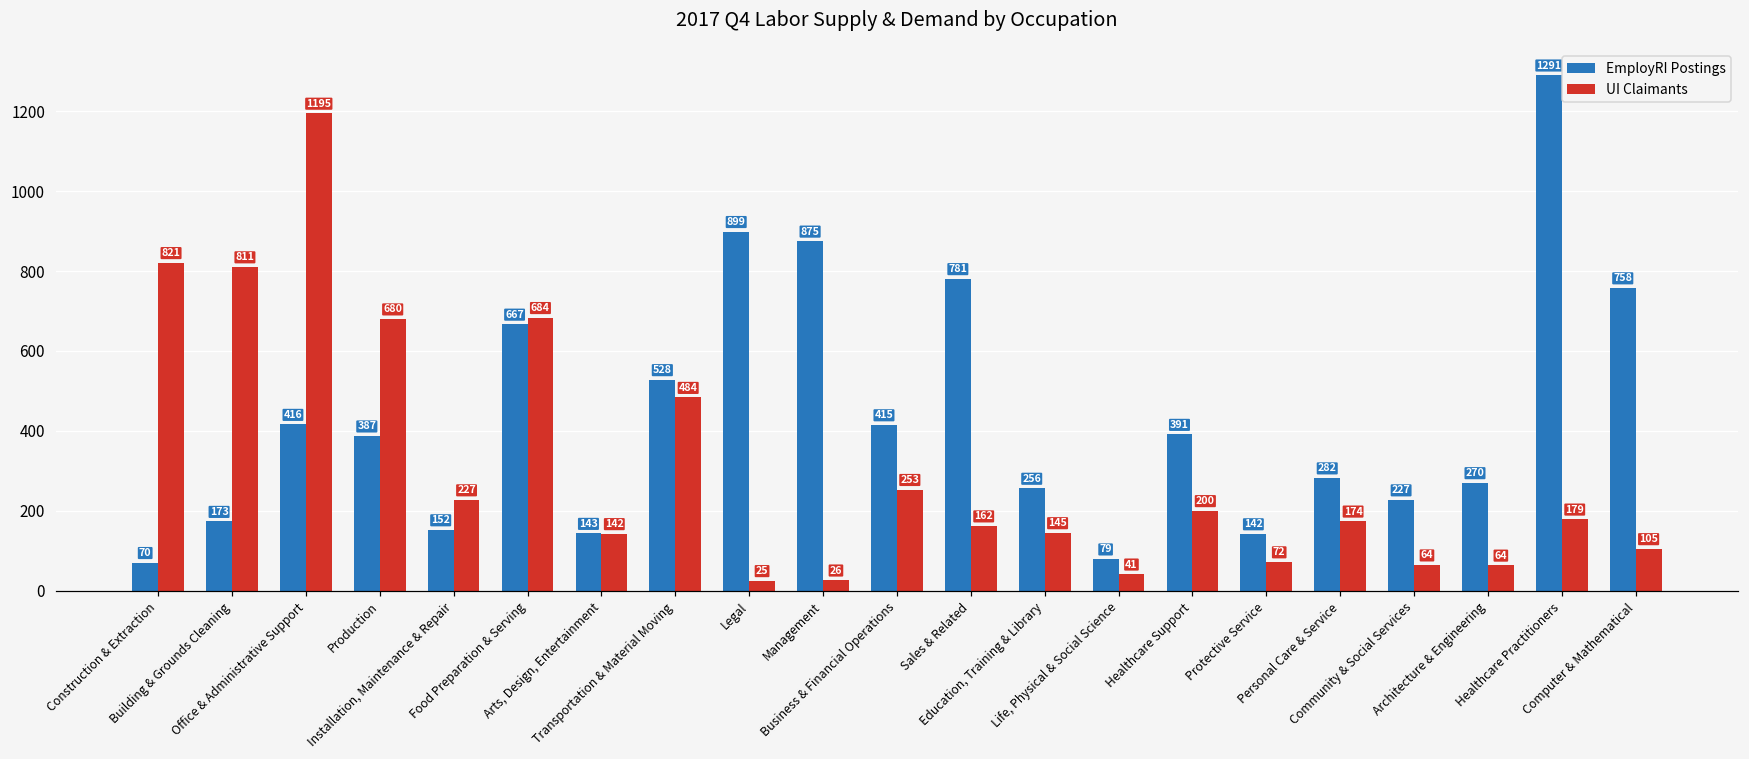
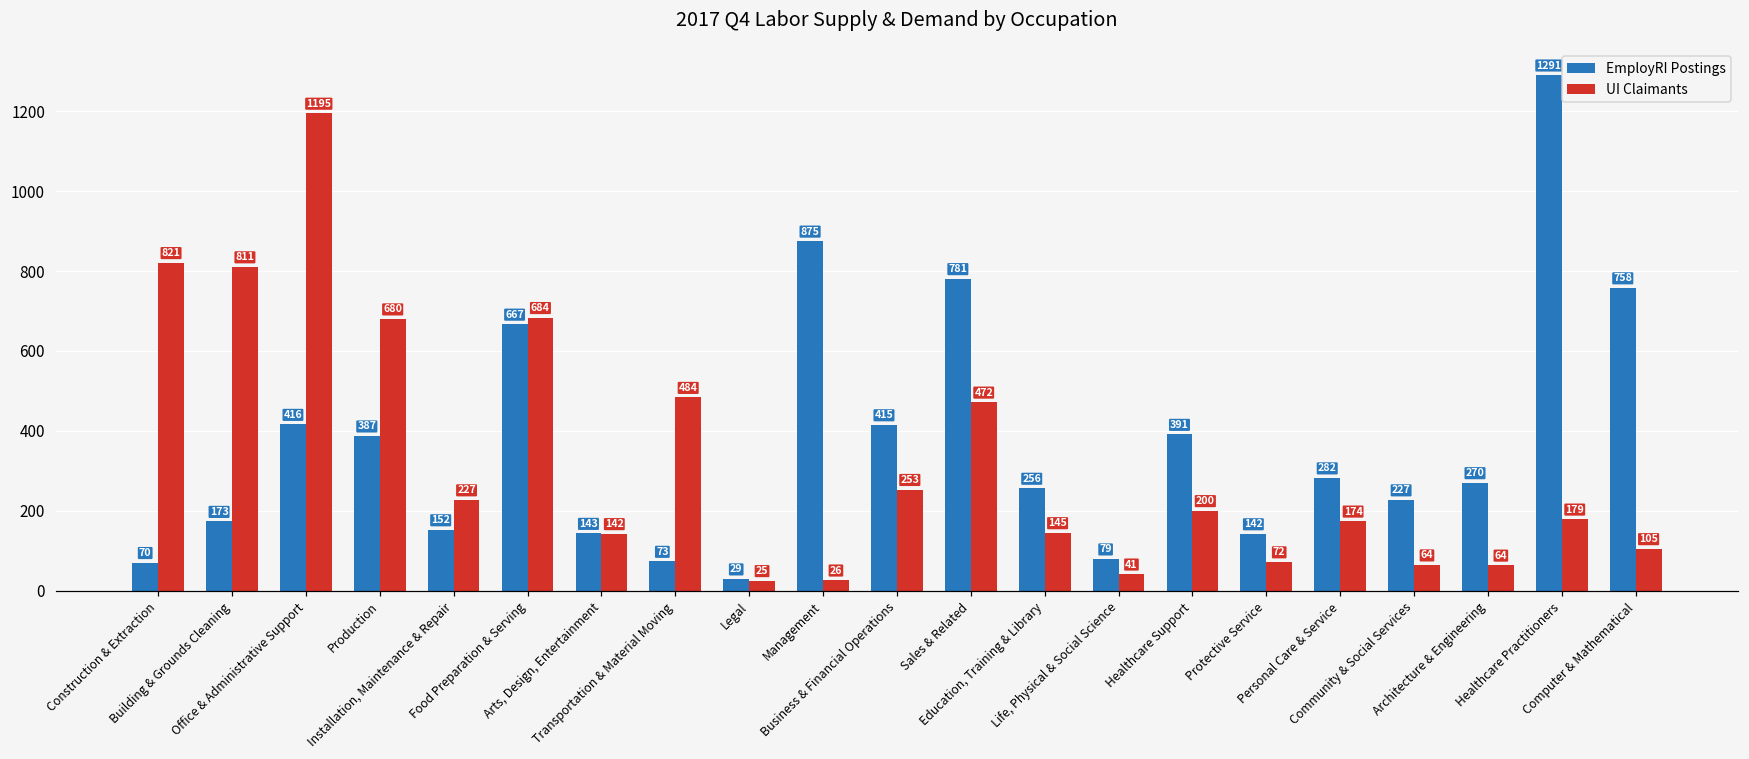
  {
    "EmployRI Postings": {
-     "Transportation & Material Moving": 528,
-     "Legal": 899
+     "Transportation & Material Moving": 73,
+     "Legal": 29
    },
    "UI Claimants": {
-     "Sales & Related": 162
+     "Sales & Related": 472
    }
  }
